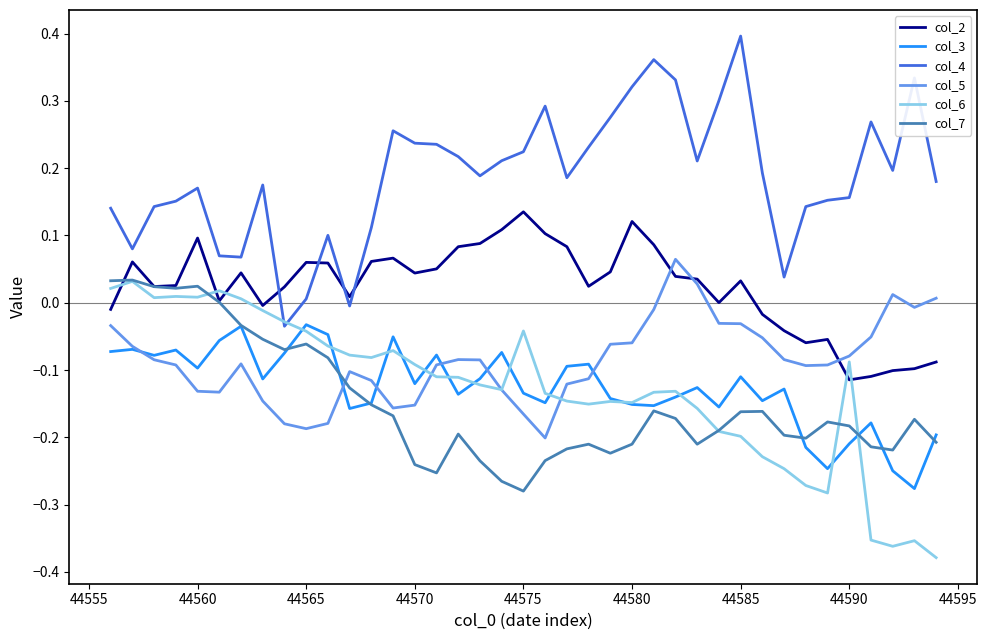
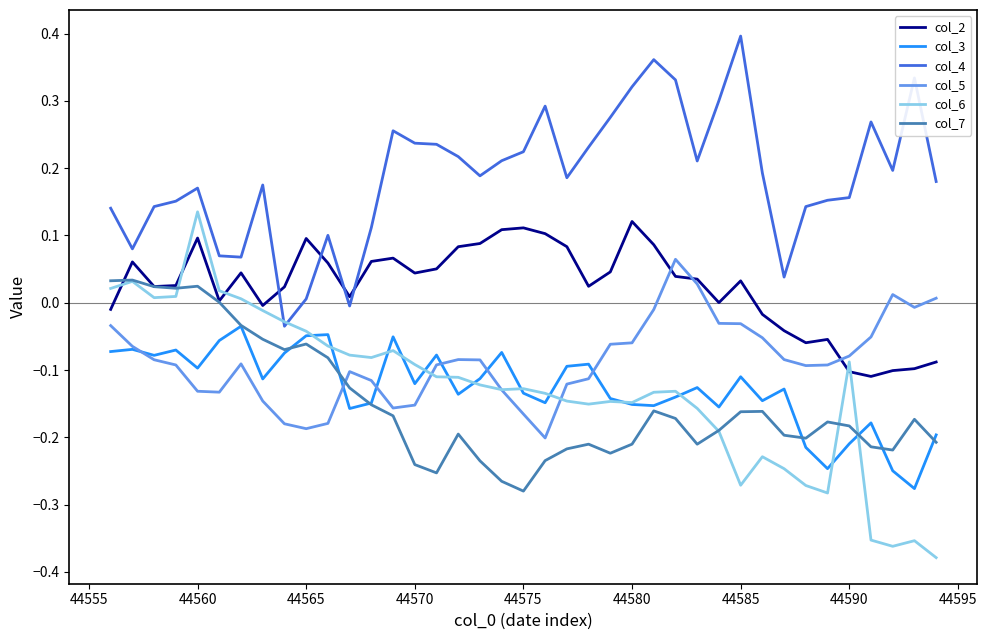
  {
    "col_2": {
      "44560": 0.10,
-     "44565": 0.06,
+     "44565": 0.10,
      "44570": 0.04,
-     "44575": 0.14,
+     "44575": 0.11,
      "44580": 0.12,
      "44585": 0.03,
-     "44590": -0.11
+     "44590": -0.10
    },
    "col_3": {
      "44560": -0.10,
-     "44565": -0.03,
+     "44565": -0.05,
      "44570": -0.12,
      "44575": -0.13,
      "44585": -0.11,
      "44590": -0.21
    },
    "col_6": {
-     "44560": 0.01,
+     "44560": 0.14,
      "44565": -0.04,
      "44570": -0.09,
-     "44575": -0.04,
-     "44585": -0.20,
+     "44575": -0.13,
+     "44585": -0.27,
      "44590": -0.09
    }
  }
